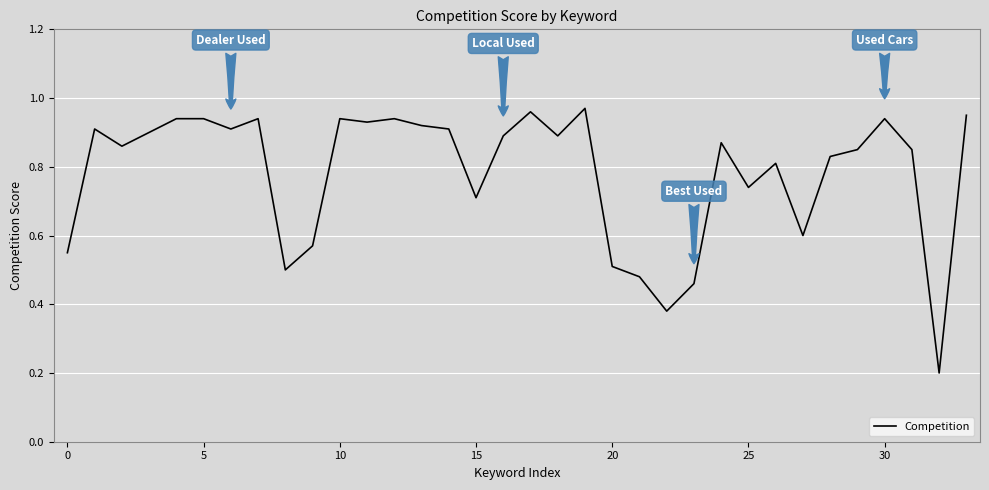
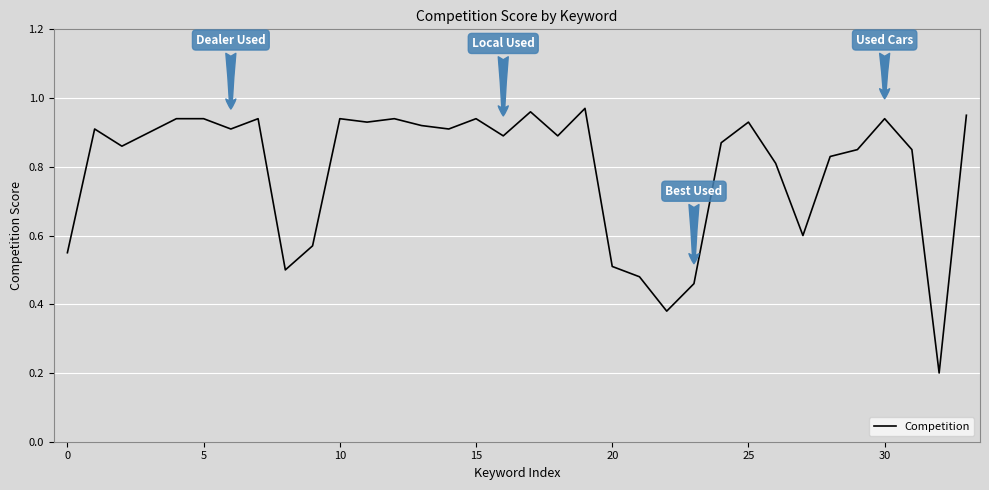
  {
    "0": 0.55,
    "5": 0.94,
    "10": 0.94,
-   "15": 0.71,
+   "15": 0.94,
    "20": 0.51,
-   "25": 0.74,
+   "25": 0.93,
    "30": 0.94
  }
